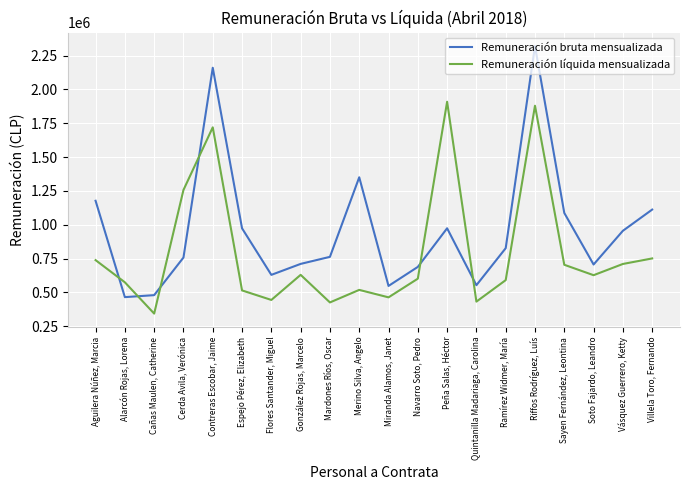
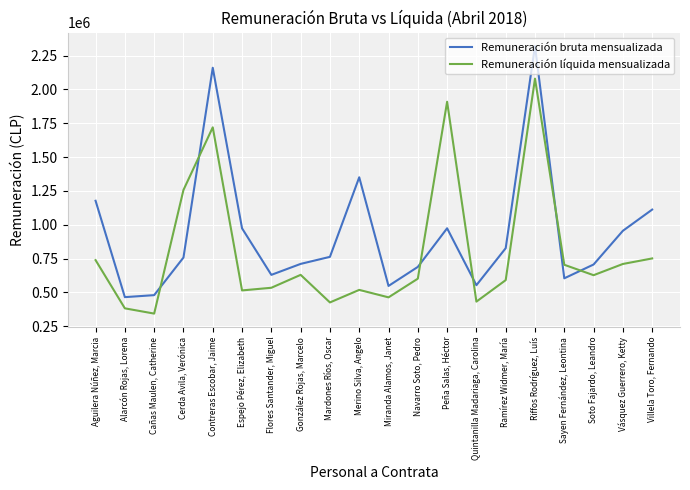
  {
    "Remuneración bruta mensualizada": {
      "Aguilera Núñez, Marcia": 1180000,
      "Alarcón Rojas, Lorena": 460000,
      "Cañas Maulen, Catherine": 480000,
      "Cerda Avila, Verónica": 760000,
      "Contreras Escobar, Jaime": 2160000,
      "Espejo Pérez, Elizabeth": 970000,
      "Flores Santander, Miguel": 630000,
      "González Rojas, Marcelo": 710000,
      "Mardones Ríos, Oscar": 760000,
      "Merino Silva, Angelo": 1350000,
      "Miranda Alamos, Janet": 550000,
      "Navarro Soto, Pedro": 690000,
      "Peña Salas, Héctor": 970000,
      "Quintanilla Madariaga, Carolina": 550000,
      "Ramírez Widmer, María": 830000,
-     "Sayen Fernández, Leontina": 1090000,
+     "Sayen Fernández, Leontina": 600000,
      "Soto Fajardo, Leandro": 710000,
      "Vásquez Guerrero, Ketty": 950000,
      "Villela Toro, Fernando": 1110000
    },
    "Remuneración líquida mensualizada": {
      "Aguilera Núñez, Marcia": 740000,
-     "Alarcón Rojas, Lorena": 570000,
+     "Alarcón Rojas, Lorena": 380000,
      "Cañas Maulen, Catherine": 340000,
      "Cerda Avila, Verónica": 1260000,
      "Contreras Escobar, Jaime": 1720000,
      "Espejo Pérez, Elizabeth": 510000,
-     "Flores Santander, Miguel": 440000,
+     "Flores Santander, Miguel": 530000,
      "González Rojas, Marcelo": 630000,
      "Mardones Ríos, Oscar": 430000,
      "Merino Silva, Angelo": 520000,
      "Miranda Alamos, Janet": 460000,
      "Navarro Soto, Pedro": 600000,
      "Peña Salas, Héctor": 1910000,
      "Quintanilla Madariaga, Carolina": 430000,
      "Ramírez Widmer, María": 590000,
-     "Riffos Rodríguez, Luís": 1880000,
+     "Riffos Rodríguez, Luís": 2080000,
      "Sayen Fernández, Leontina": 700000,
      "Soto Fajardo, Leandro": 630000,
      "Vásquez Guerrero, Ketty": 710000,
      "Villela Toro, Fernando": 750000
    }
  }
